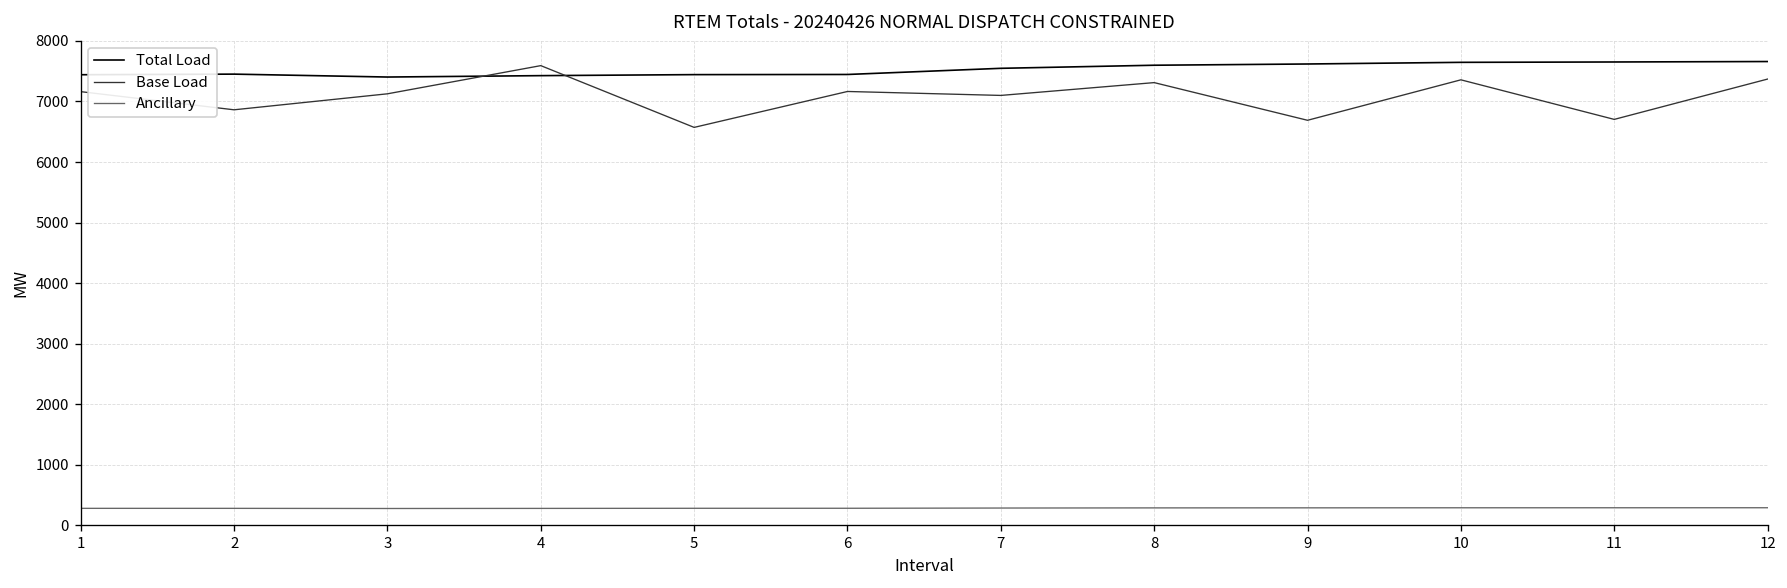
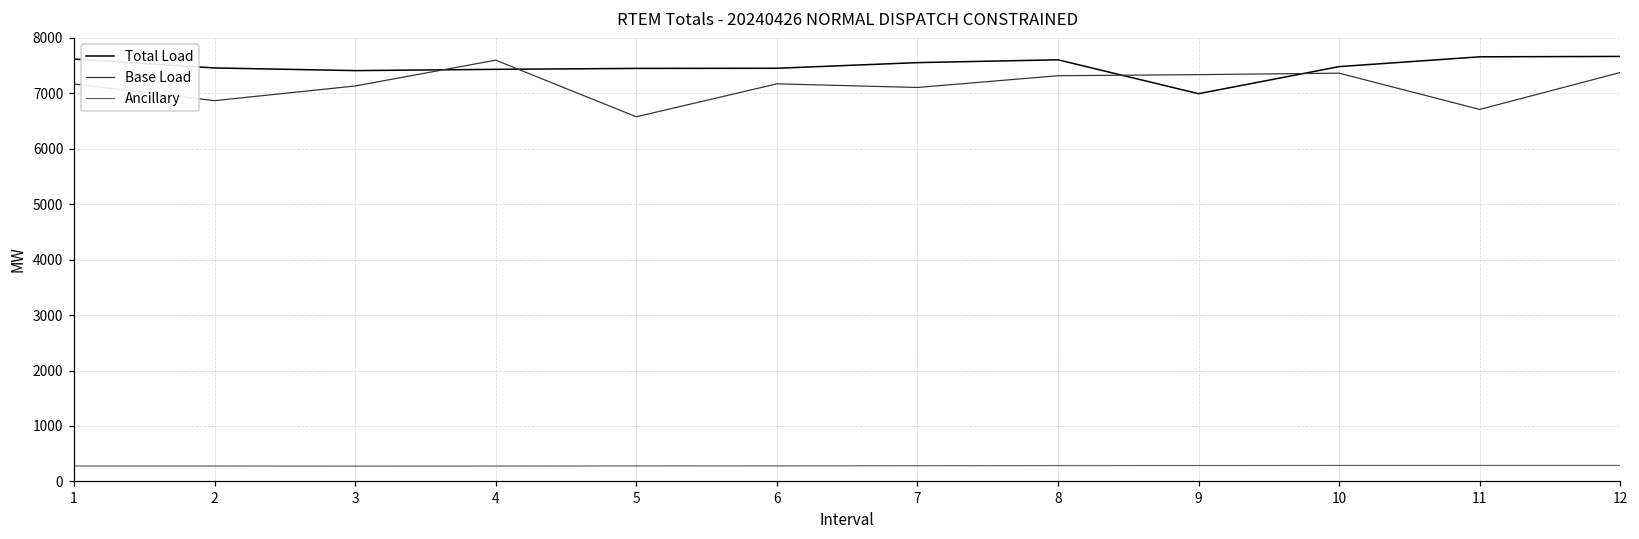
  {
    "Total Load": {
-     "1": 7400,
+     "1": 7600,
      "2": 7500,
      "3": 7400,
      "4": 7400,
      "5": 7400,
      "6": 7400,
      "7": 7500,
      "8": 7600,
-     "9": 7600,
-     "10": 7600,
+     "9": 7000,
+     "10": 7500,
      "11": 7700,
      "12": 7700
    },
    "Base Load": {
      "1": 7200,
      "2": 6900,
      "3": 7100,
      "4": 7600,
      "5": 6600,
      "6": 7200,
      "7": 7100,
      "8": 7300,
-     "9": 6700,
+     "9": 7300,
      "10": 7400,
      "11": 6700,
      "12": 7400
    },
    "Ancillary": {
      "1": 300,
      "2": 300,
      "3": 300,
      "4": 300,
      "5": 300,
      "6": 300,
      "7": 300,
      "8": 300,
      "9": 300,
      "10": 300,
      "11": 300,
      "12": 300
    }
  }
